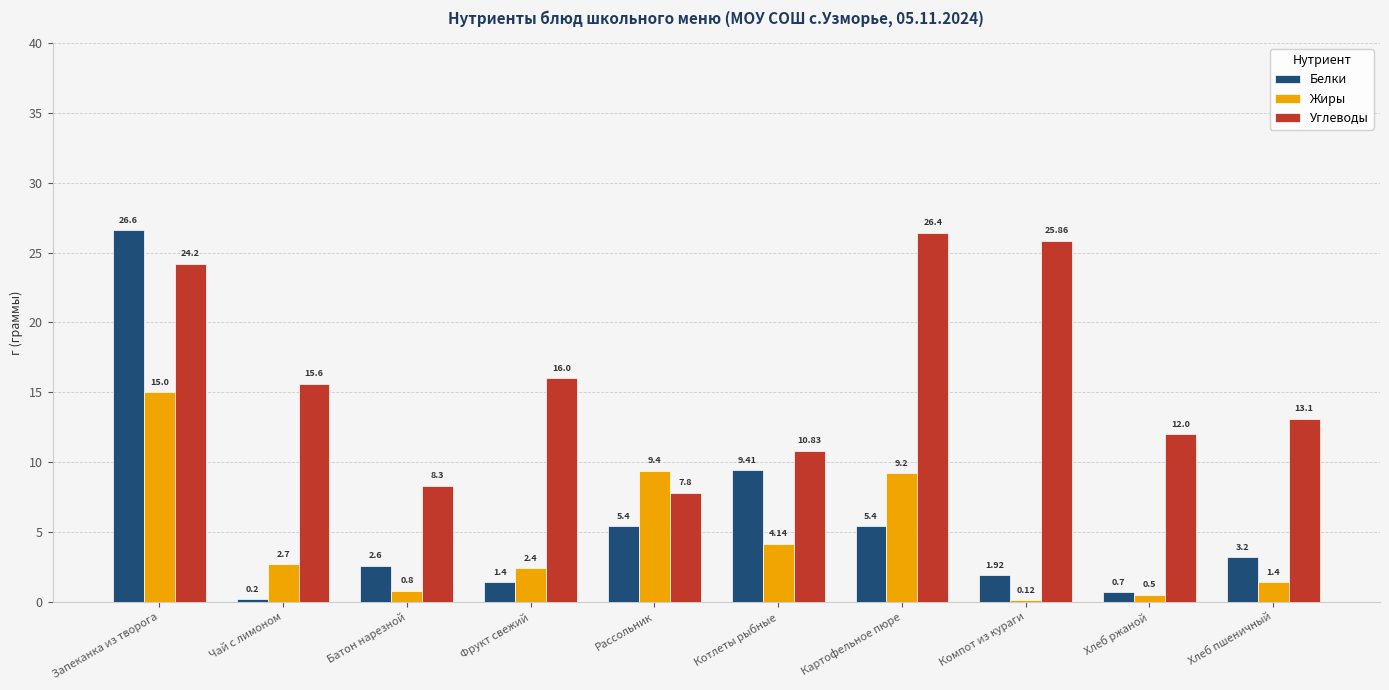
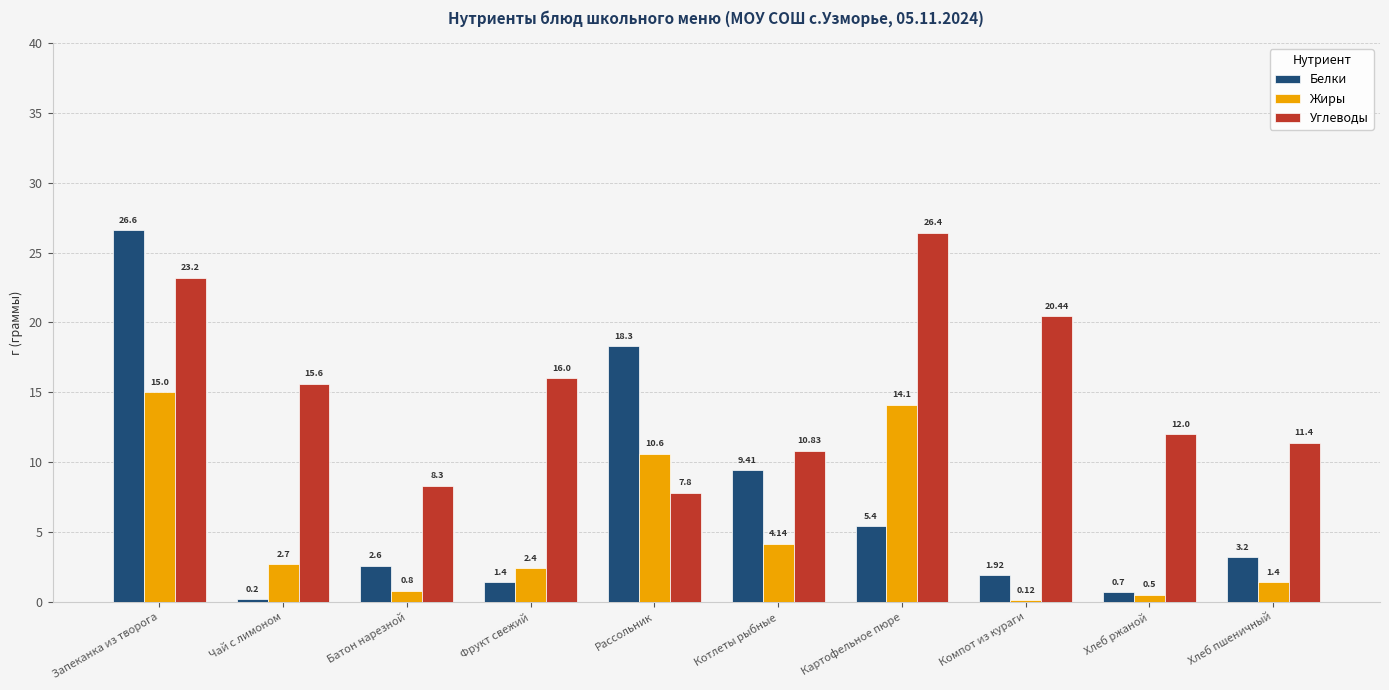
  {
    "Белки": {
      "Запеканка из творога": 26.6,
      "Чай с лимоном": 0.2,
      "Батон нарезной": 2.6,
      "Фрукт свежий": 1.4,
-     "Рассольник": 5.4,
+     "Рассольник": 18.3,
      "Котлеты рыбные": 9.41,
      "Картофельное пюре": 5.4,
      "Компот из кураги": 1.92,
      "Хлеб ржаной": 0.7,
      "Хлеб пшеничный": 3.2
    },
    "Жиры": {
      "Запеканка из творога": 15.0,
      "Чай с лимоном": 2.7,
      "Батон нарезной": 0.8,
      "Фрукт свежий": 2.4,
-     "Рассольник": 9.4,
+     "Рассольник": 10.6,
      "Котлеты рыбные": 4.14,
-     "Картофельное пюре": 9.2,
+     "Картофельное пюре": 14.1,
      "Компот из кураги": 0.12,
      "Хлеб ржаной": 0.5,
      "Хлеб пшеничный": 1.4
    },
    "Углеводы": {
-     "Запеканка из творога": 24.2,
+     "Запеканка из творога": 23.2,
      "Чай с лимоном": 15.6,
      "Батон нарезной": 8.3,
      "Фрукт свежий": 16.0,
      "Рассольник": 7.8,
      "Котлеты рыбные": 10.83,
      "Картофельное пюре": 26.4,
-     "Компот из кураги": 25.86,
+     "Компот из кураги": 20.44,
      "Хлеб ржаной": 12.0,
-     "Хлеб пшеничный": 13.1
+     "Хлеб пшеничный": 11.4
    }
  }
